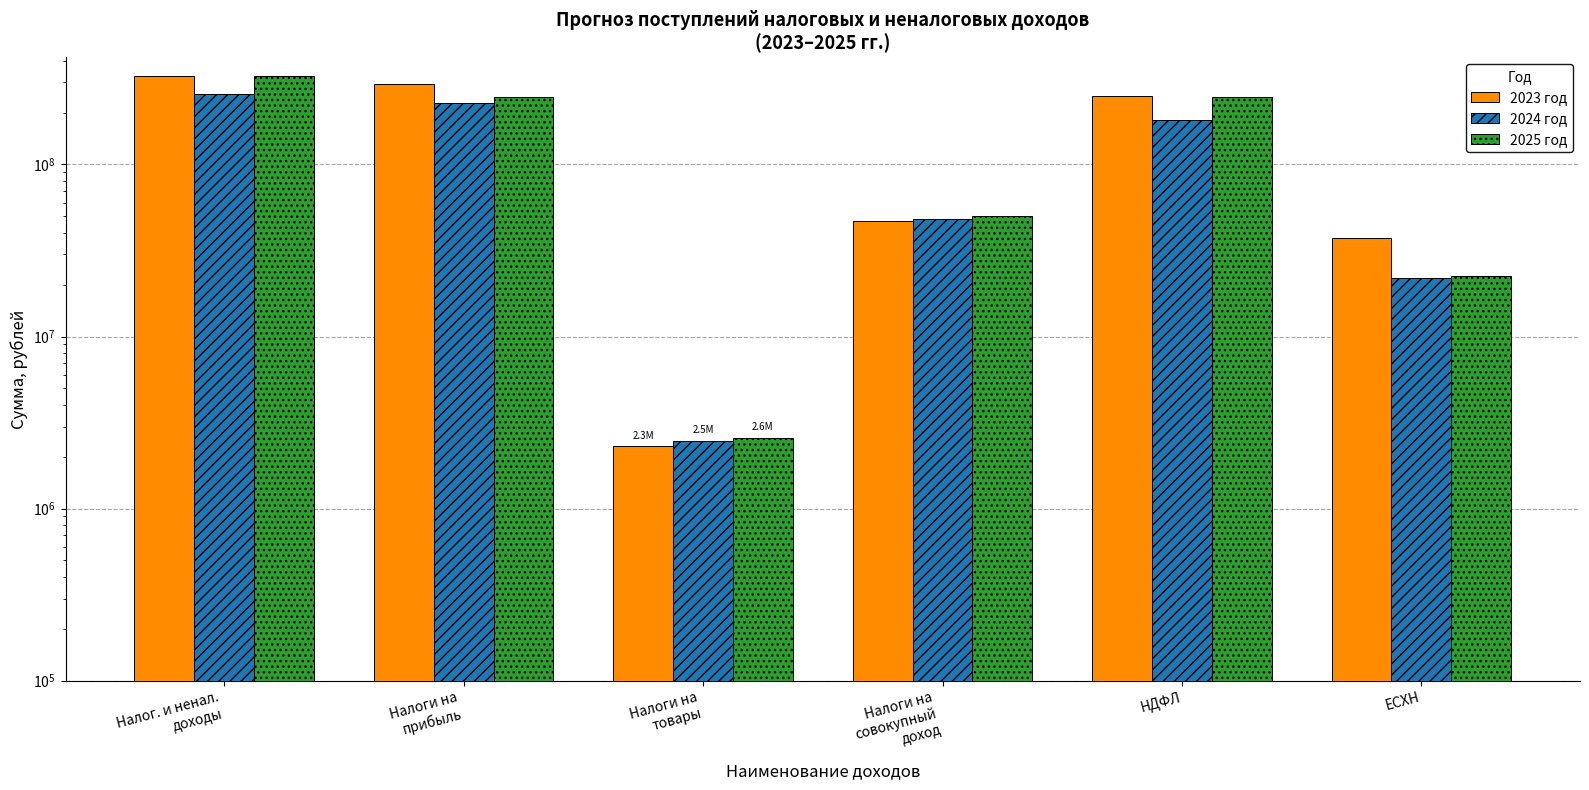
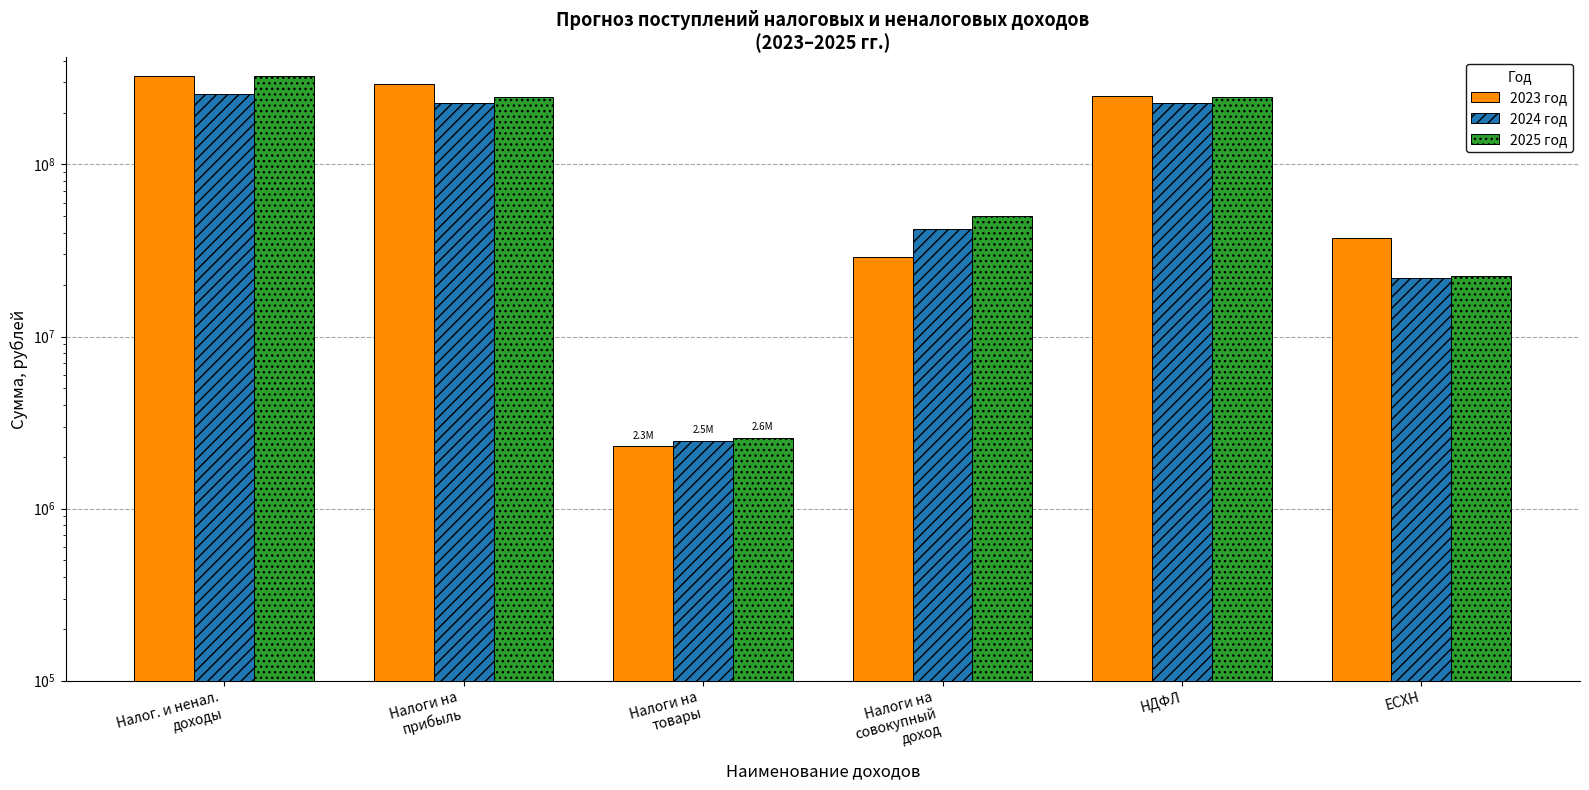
  {
    "2023 год": {
      "Налог. и ненал. доходы": "330000000",
      "Налоги на прибыль": "290000000",
-     "Налоги на совокупный доход": "47000000",
+     "Налоги на совокупный доход": "29000000",
      "НДФЛ": "250000000",
      "ЕСХН": "38000000"
    },
    "2024 год": {
      "Налог. и ненал. доходы": "260000000",
      "Налоги на прибыль": "230000000",
-     "Налоги на совокупный доход": "48000000",
-     "НДФЛ": "180000000",
+     "Налоги на совокупный доход": "42000000",
+     "НДФЛ": "230000000",
      "ЕСХН": "22000000"
    },
    "2025 год": {
      "Налоги на товары": "2.6M"
    }
  }
